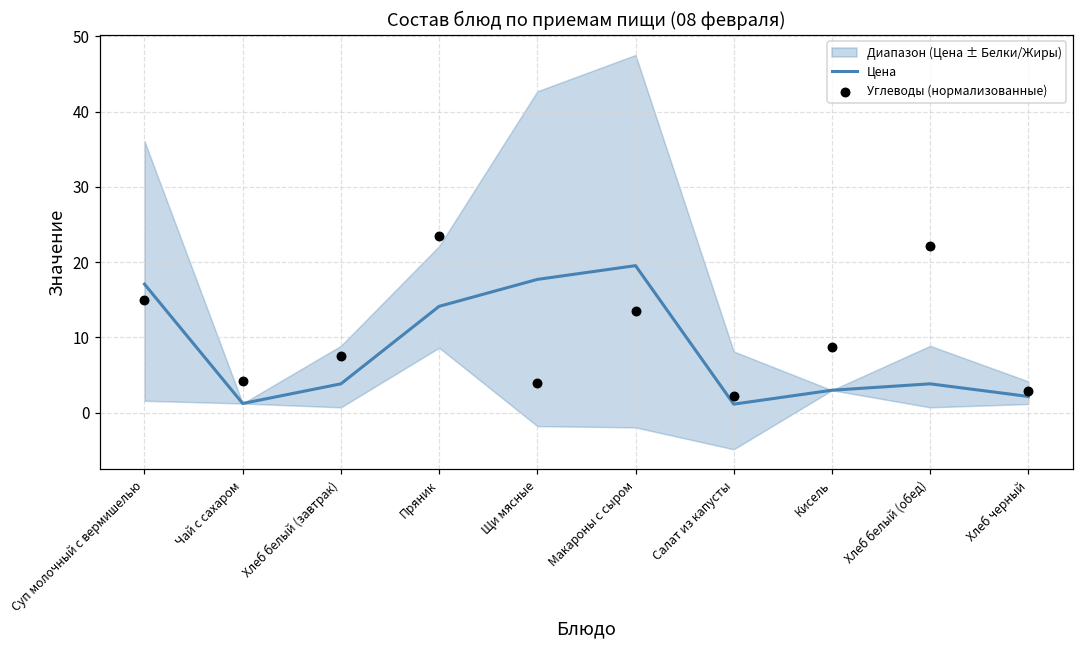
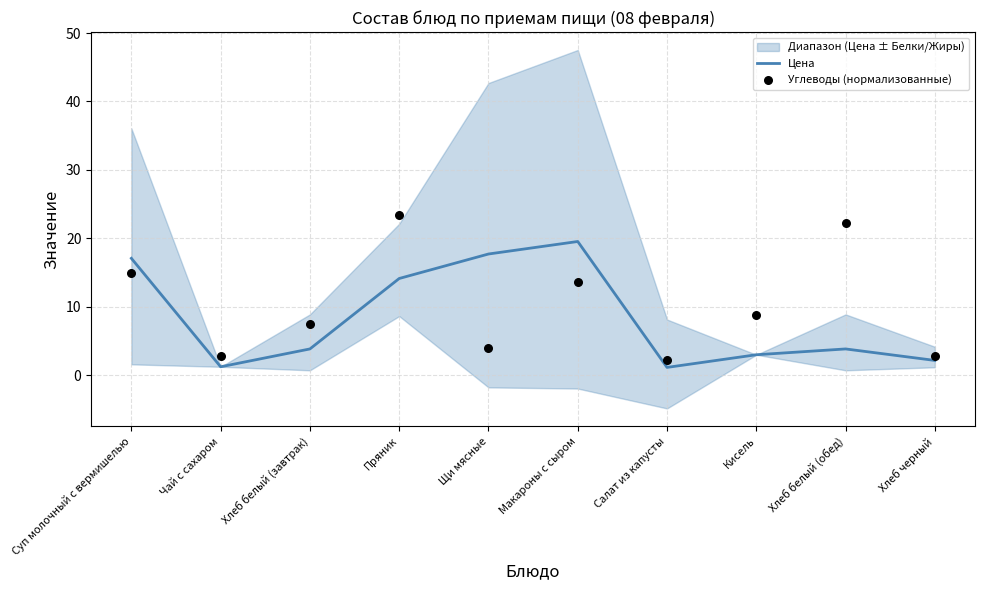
  {
    "Углеводы (нормализованные)": {
-     "Чай с сахаром": 4
+     "Чай с сахаром": 3
    }
  }
